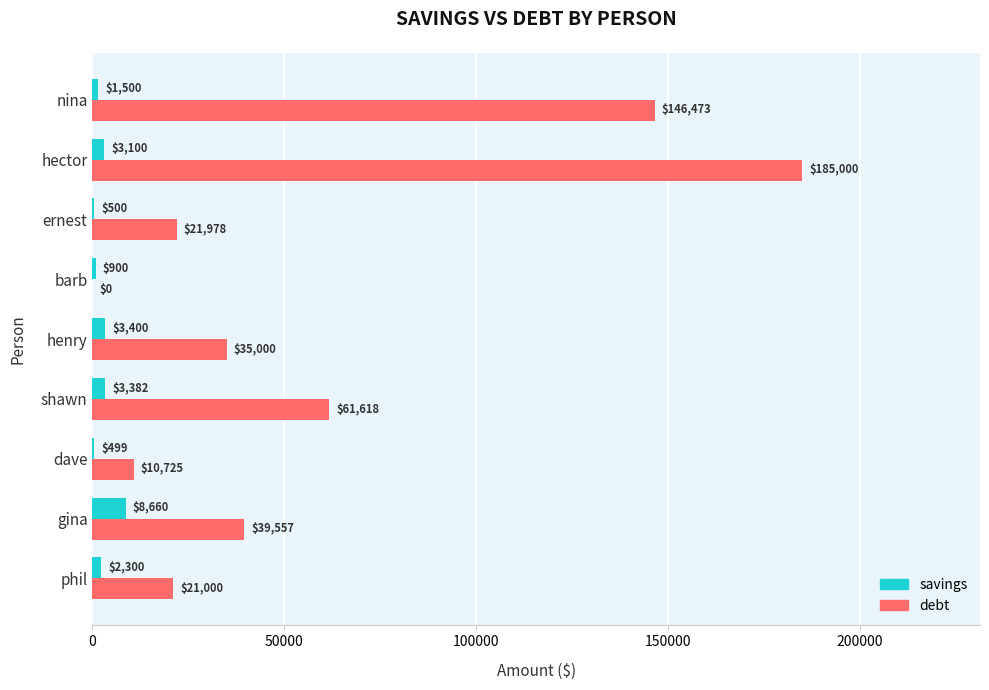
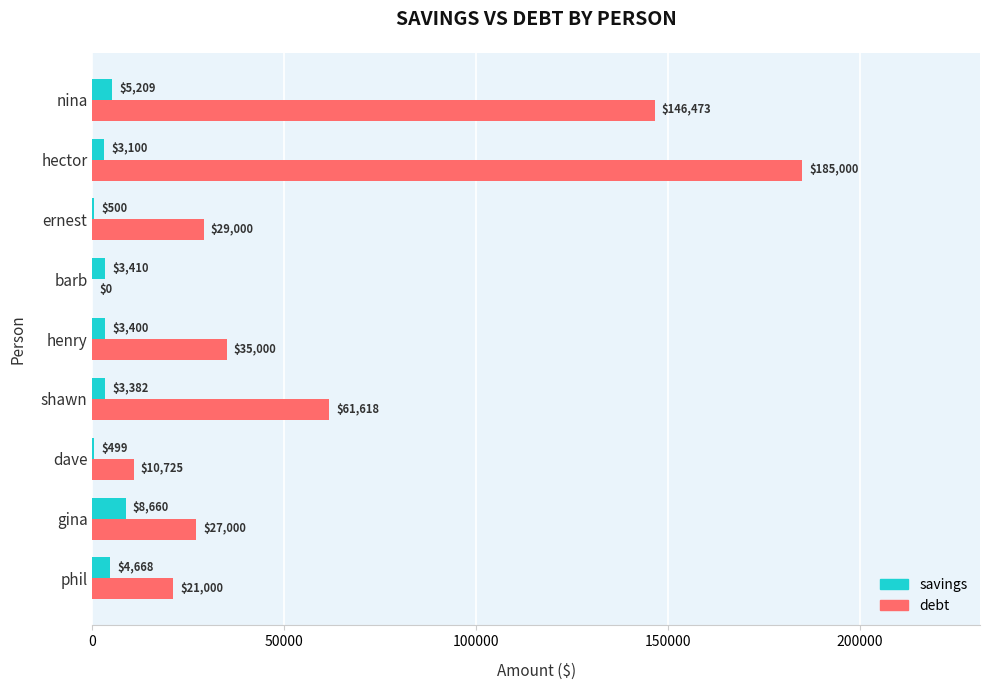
  {
    "savings": {
-     "nina": "$1,500",
+     "nina": "$5,209",
      "hector": "$3,100",
      "ernest": "$500",
-     "barb": "$900",
+     "barb": "$3,410",
      "henry": "$3,400",
      "shawn": "$3,382",
      "dave": "$499",
      "gina": "$8,660",
-     "phil": "$2,300"
+     "phil": "$4,668"
    },
    "debt": {
      "nina": "$146,473",
      "hector": "$185,000",
-     "ernest": "$21,978",
+     "ernest": "$29,000",
      "barb": "$0",
      "henry": "$35,000",
      "shawn": "$61,618",
      "dave": "$10,725",
-     "gina": "$39,557",
+     "gina": "$27,000",
      "phil": "$21,000"
    }
  }
